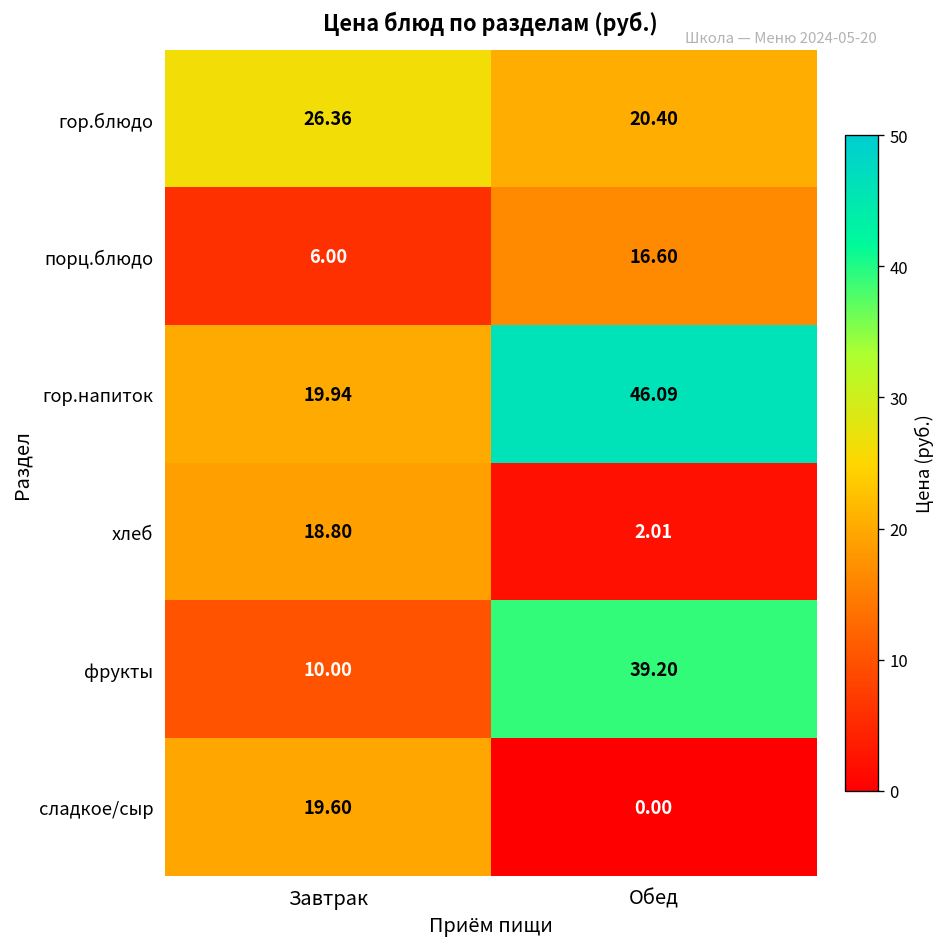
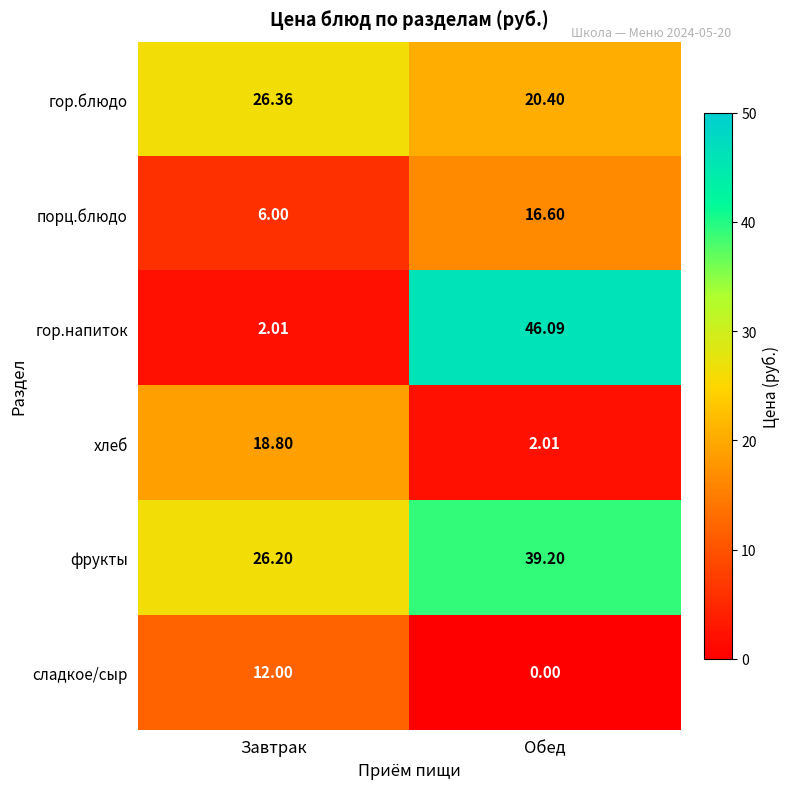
  {
    "гор.блюдо": {
      "Завтрак": 26.36,
      "Обед": 20.40
    },
    "порц.блюдо": {
      "Завтрак": 6.00,
      "Обед": 16.60
    },
    "гор.напиток": {
-     "Завтрак": 19.94,
+     "Завтрак": 2.01,
      "Обед": 46.09
    },
    "хлеб": {
      "Завтрак": 18.80,
      "Обед": 2.01
    },
    "фрукты": {
-     "Завтрак": 10.00,
+     "Завтрак": 26.20,
      "Обед": 39.20
    },
    "сладкое/сыр": {
-     "Завтрак": 19.60,
+     "Завтрак": 12.00,
      "Обед": 0.00
    }
  }
